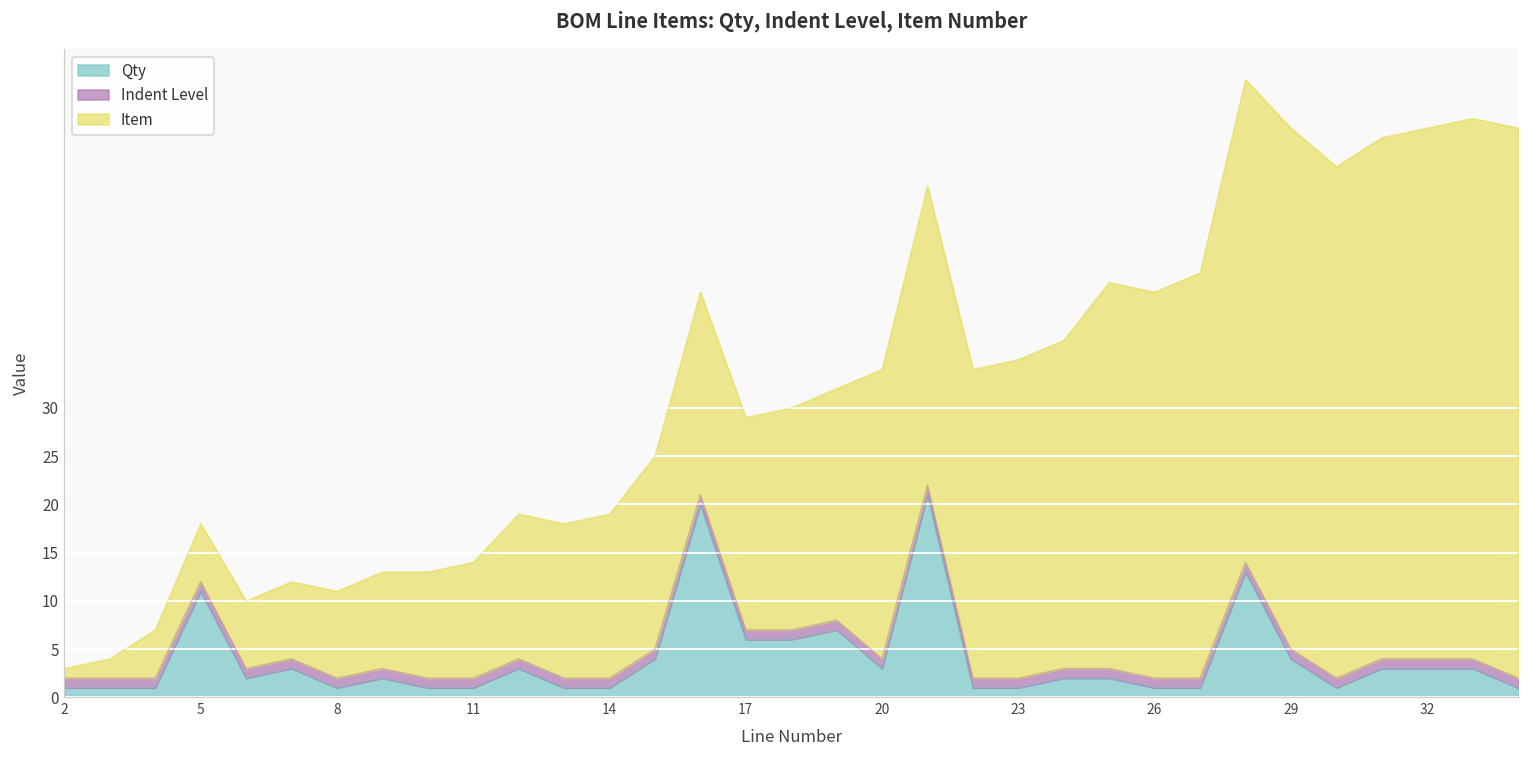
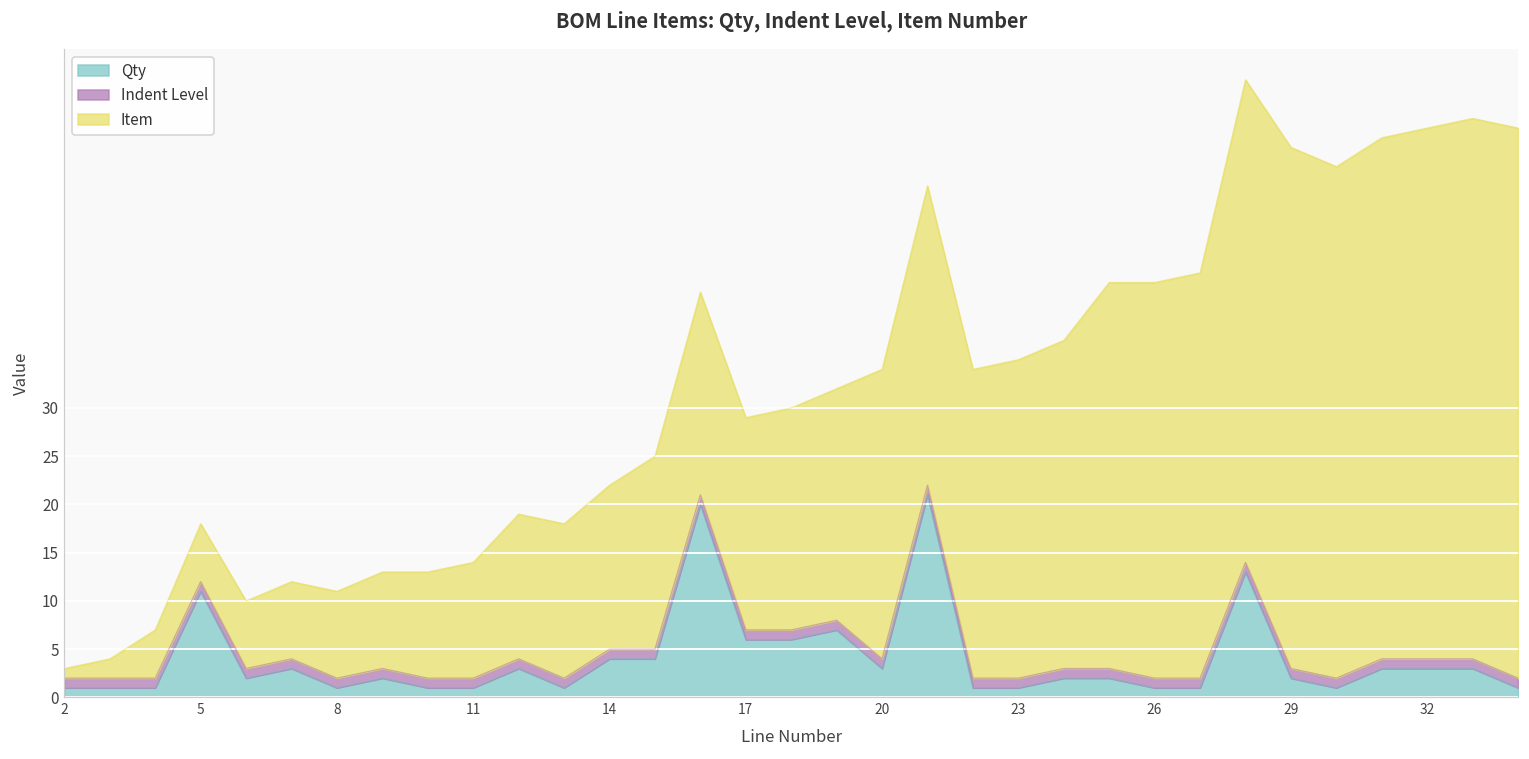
  {
    "Qty": {
      "2": 1,
      "5": 11,
      "8": 1,
      "11": 1,
-     "14": 1,
+     "14": 4,
      "17": 6,
      "20": 3,
      "23": 1,
      "26": 1,
-     "29": 4,
+     "29": 2,
      "32": 3
    },
    "Indent Level": {
      "2": 1,
      "5": 1,
      "8": 1,
      "11": 1,
      "14": 1,
      "17": 1,
      "20": 1,
      "23": 1,
      "26": 1,
      "29": 1,
      "32": 1
    },
    "Item": {
      "2": 1,
      "5": 6,
      "8": 9,
      "11": 12,
      "14": 17,
      "17": 22,
      "20": 30,
      "23": 33,
-     "26": 40,
+     "26": 41,
      "29": 54,
      "32": 55
    }
  }
